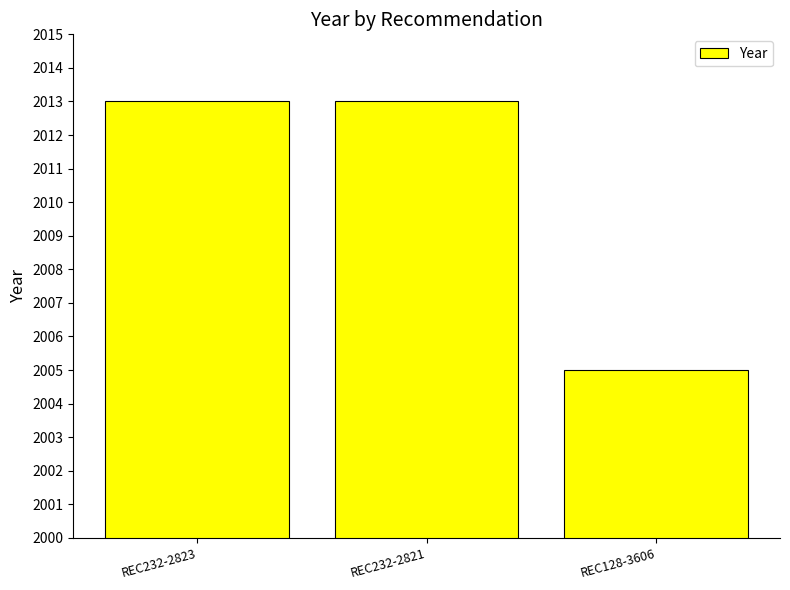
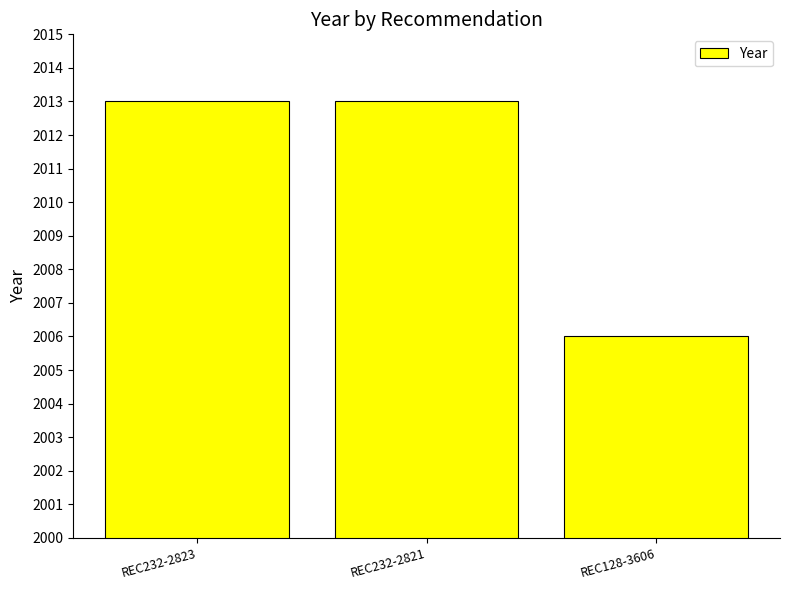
  {
    "REC232-2823": 2013,
    "REC232-2821": 2013,
-   "REC128-3606": 2005
+   "REC128-3606": 2006
  }
